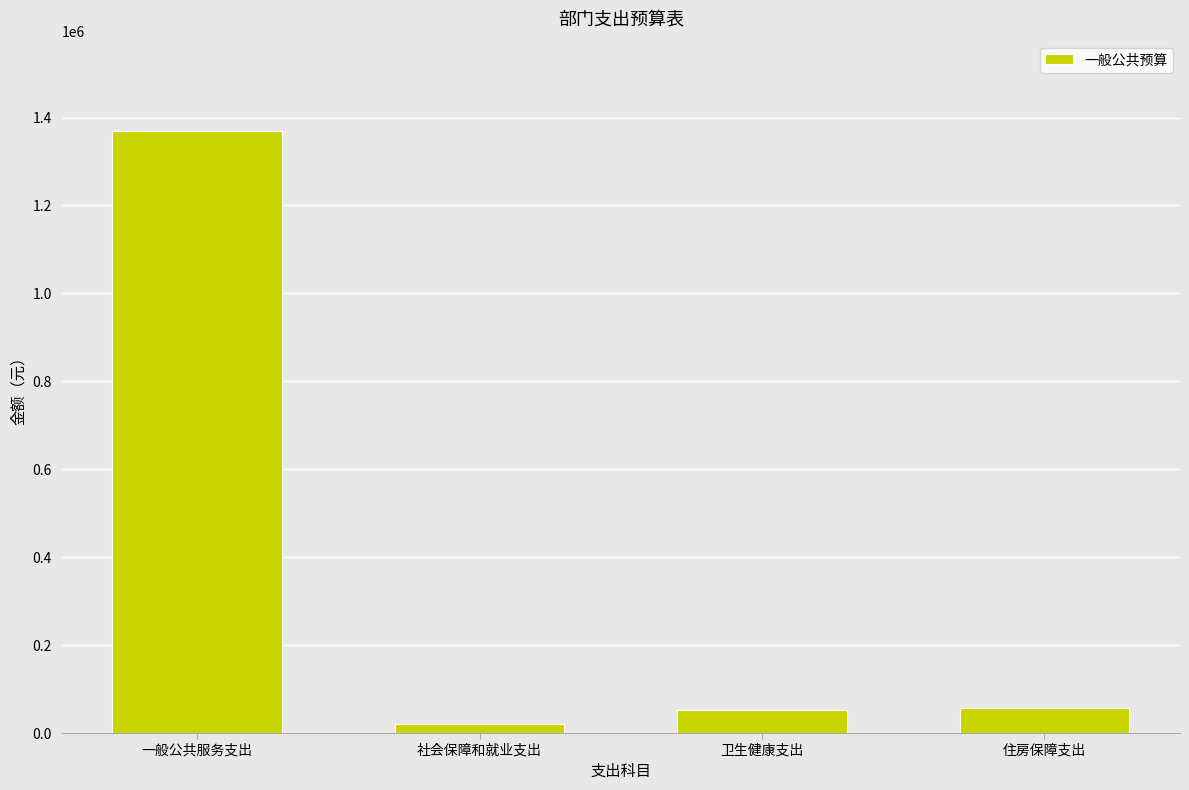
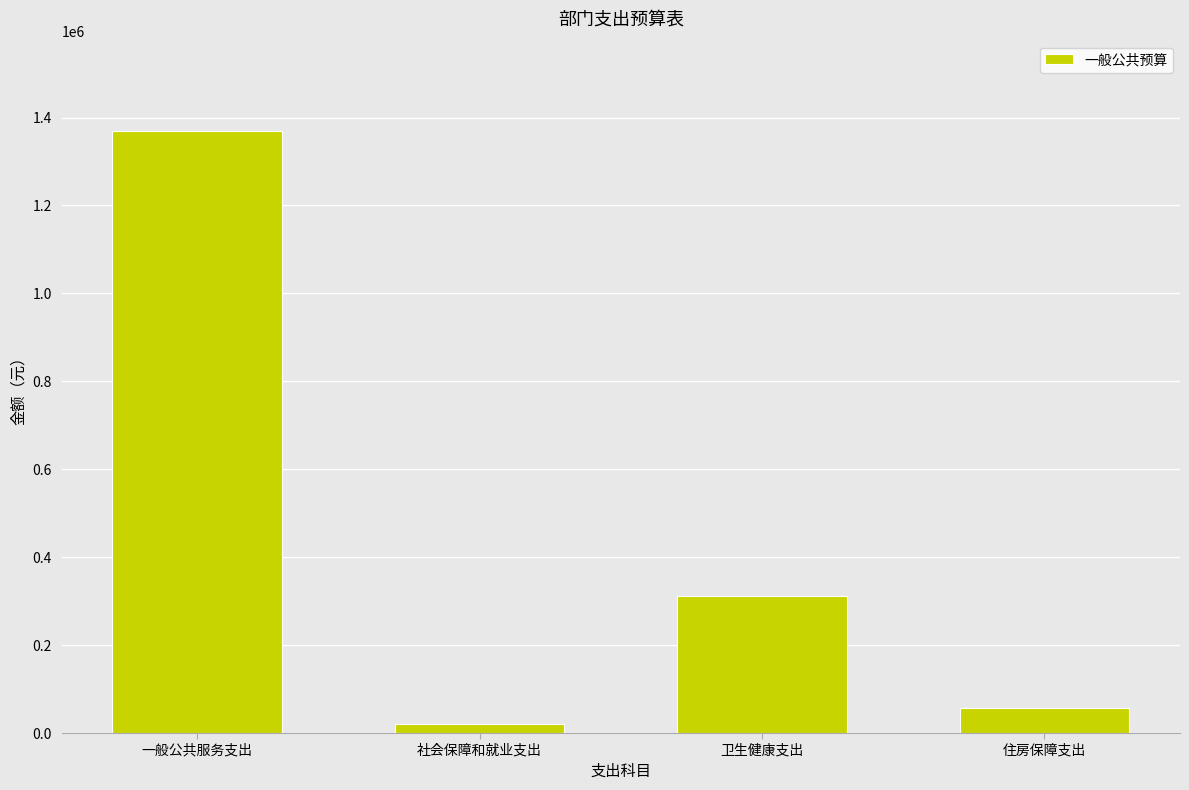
  {
    "一般公共服务支出": 1370000,
    "社会保障和就业支出": 20000,
-   "卫生健康支出": 50000,
+   "卫生健康支出": 310000,
    "住房保障支出": 60000
  }
